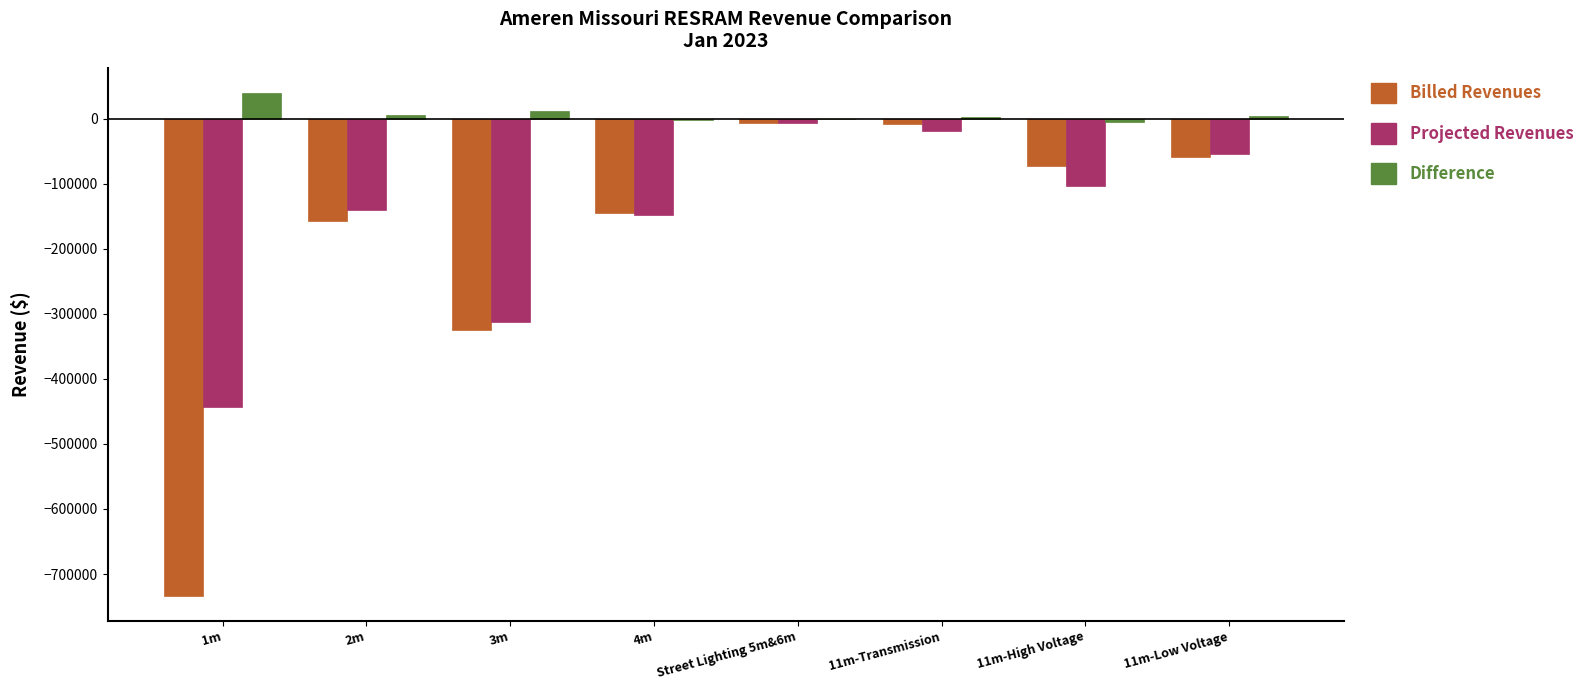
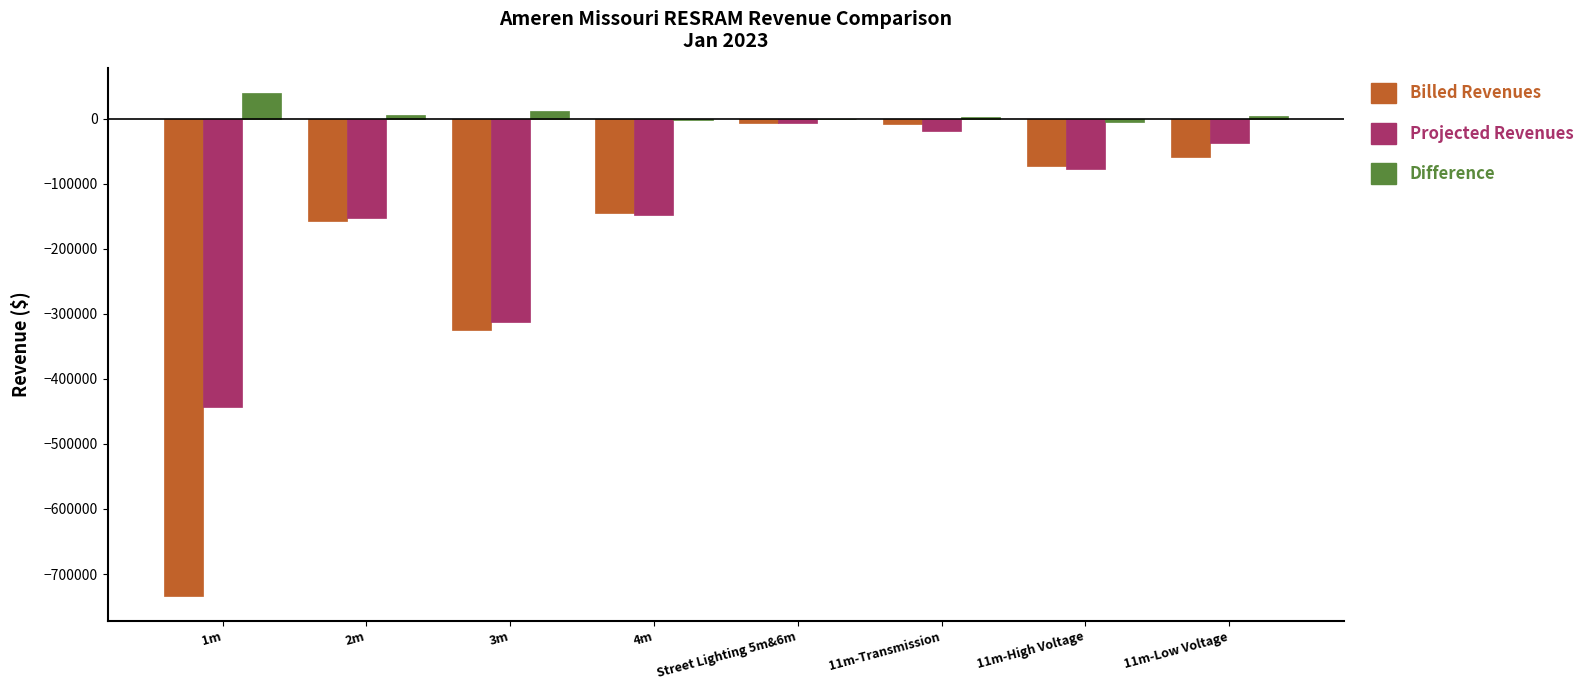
  {
    "1m": -440000,
-   "2m": -140000,
+   "2m": -150000,
    "3m": -310000,
    "4m": -150000,
    "Street Lighting 5m&6m": -10000,
    "11m-Transmission": -20000,
-   "11m-High Voltage": -100000,
-   "11m-Low Voltage": -60000
+   "11m-High Voltage": -80000,
+   "11m-Low Voltage": -40000
  }
